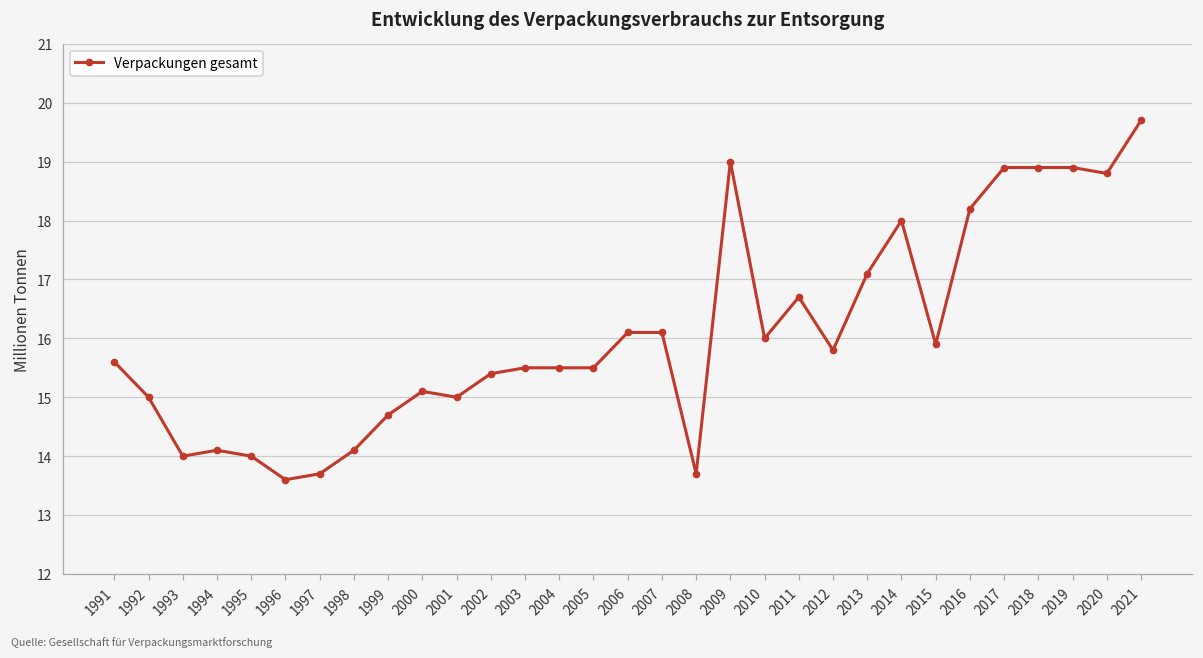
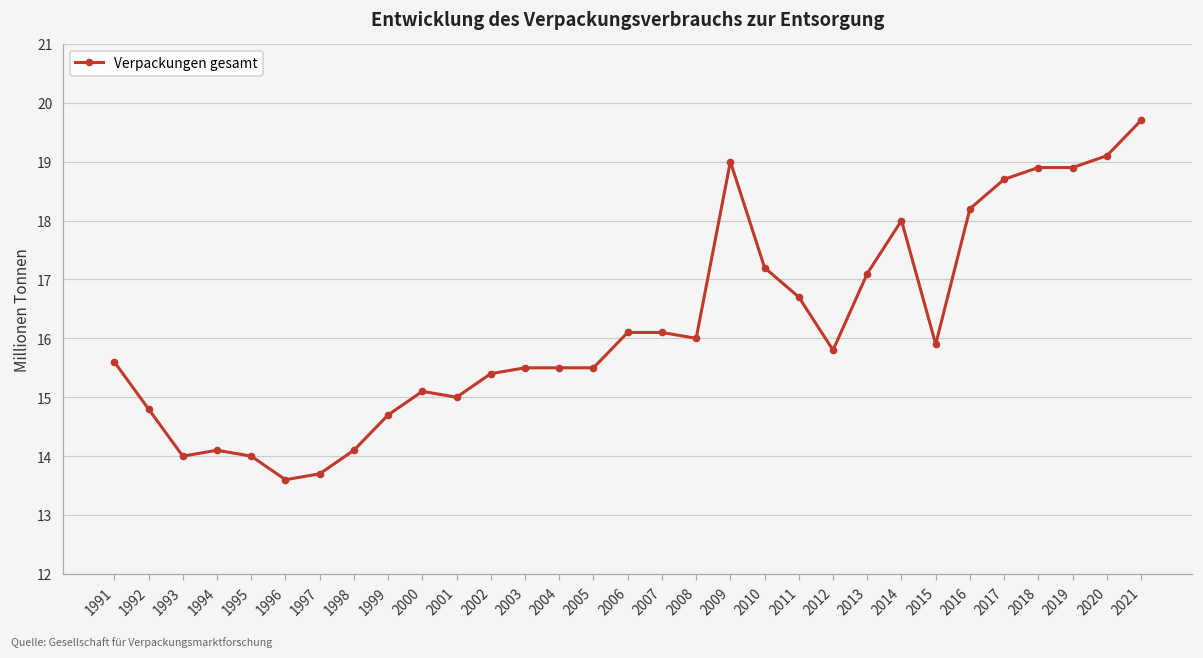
  {
    "1991": 15.6,
-   "1992": 15.0,
+   "1992": 14.8,
    "1993": 14.0,
    "1994": 14.1,
    "1995": 14.0,
    "1996": 13.6,
    "1997": 13.7,
    "1998": 14.1,
    "1999": 14.7,
    "2000": 15.1,
    "2001": 15.0,
    "2002": 15.4,
    "2003": 15.5,
    "2004": 15.5,
    "2005": 15.5,
    "2006": 16.1,
    "2007": 16.1,
-   "2008": 13.7,
+   "2008": 16.0,
    "2009": 19.0,
-   "2010": 16.0,
+   "2010": 17.2,
    "2011": 16.7,
    "2012": 15.8,
    "2013": 17.1,
    "2014": 18.0,
    "2015": 15.9,
    "2016": 18.2,
-   "2017": 18.9,
+   "2017": 18.7,
    "2018": 18.9,
    "2019": 18.9,
-   "2020": 18.8,
+   "2020": 19.1,
    "2021": 19.7
  }
